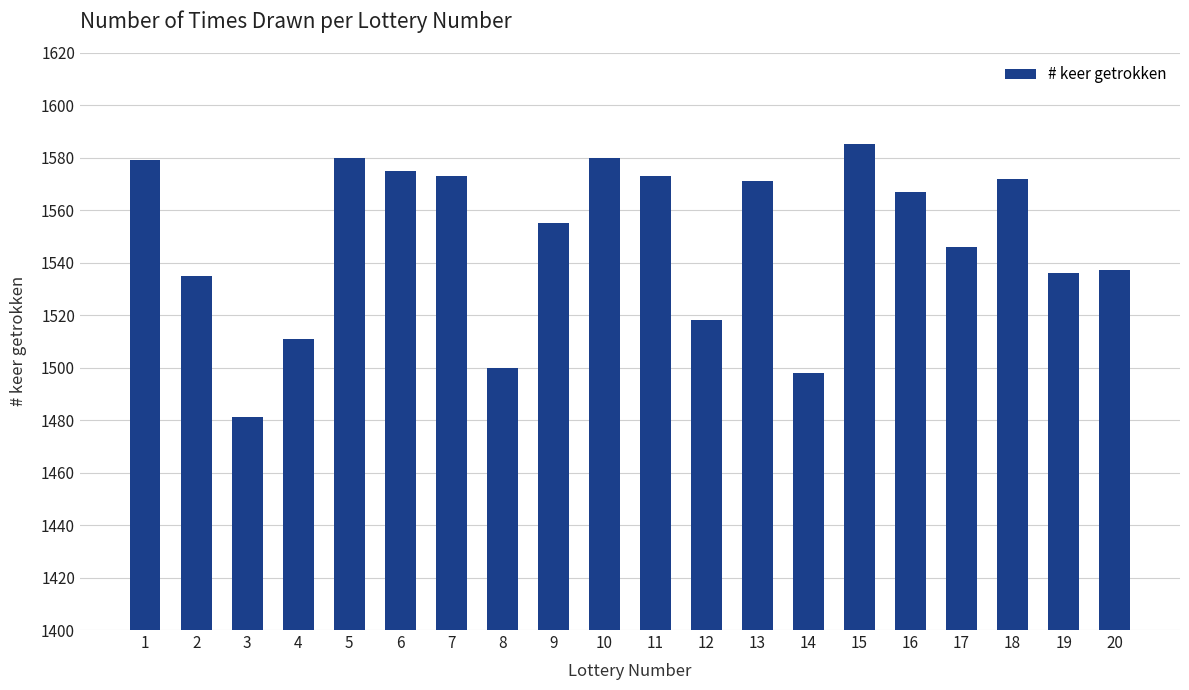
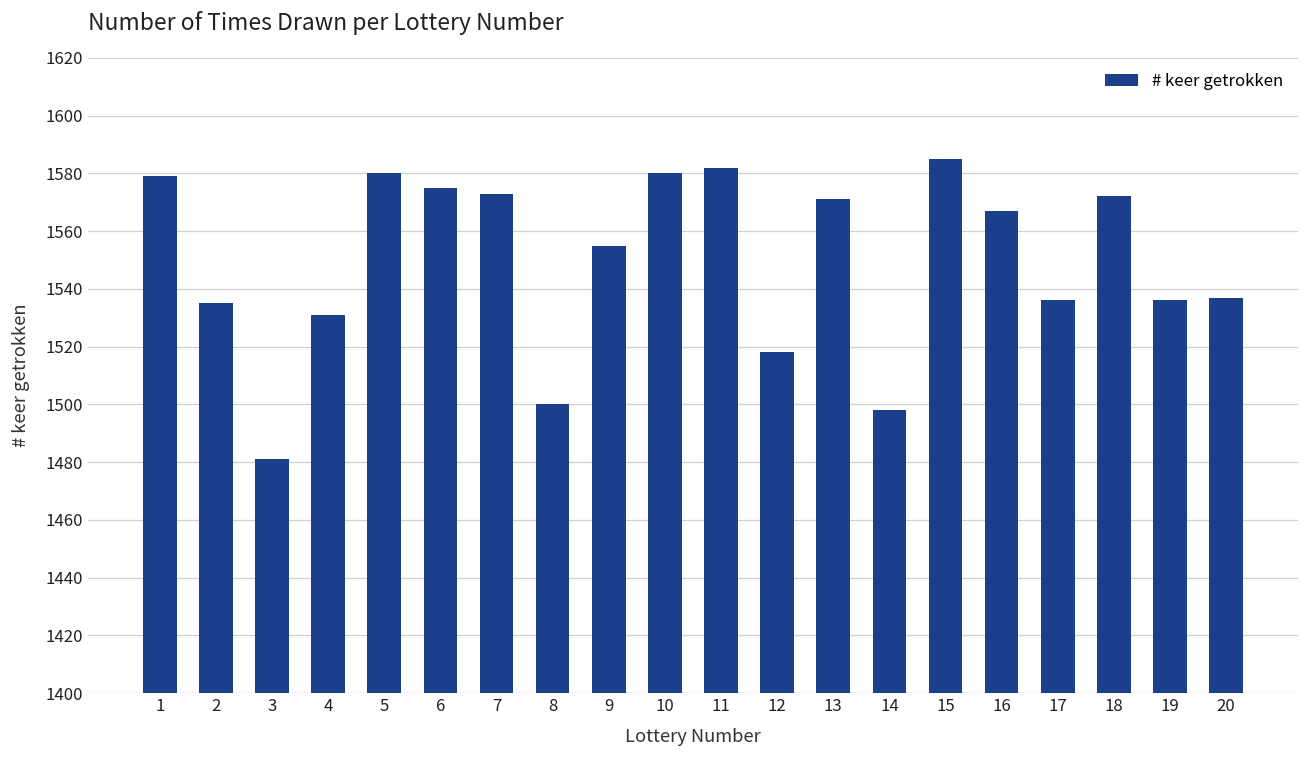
  {
    "1": 1579,
    "2": 1535,
    "3": 1481,
-   "4": 1511,
+   "4": 1531,
    "5": 1580,
    "6": 1575,
    "7": 1573,
    "8": 1500,
    "9": 1555,
    "10": 1580,
-   "11": 1573,
+   "11": 1582,
    "12": 1518,
    "13": 1571,
    "14": 1498,
    "15": 1585,
    "16": 1567,
-   "17": 1546,
+   "17": 1536,
    "18": 1572,
    "19": 1536,
    "20": 1537
  }
